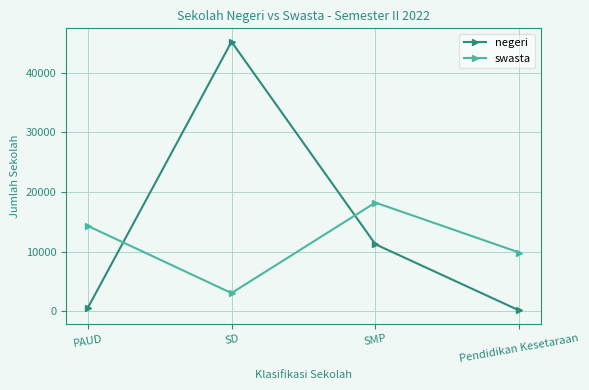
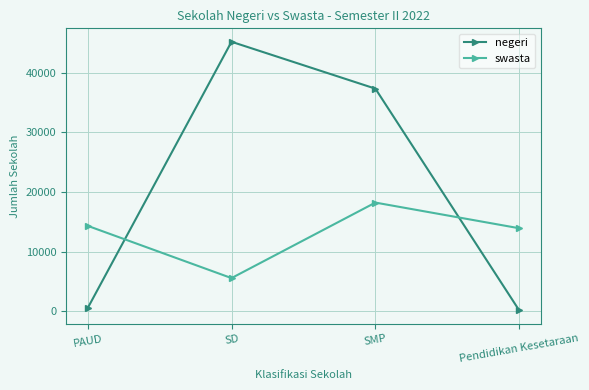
  {
    "negeri": {
      "PAUD": 1000,
      "SD": 45000,
-     "SMP": 11000,
+     "SMP": 37000,
      "Pendidikan Kesetaraan": 0
    },
    "swasta": {
      "PAUD": 14000,
-     "SD": 3000,
+     "SD": 6000,
      "SMP": 18000,
-     "Pendidikan Kesetaraan": 10000
+     "Pendidikan Kesetaraan": 14000
    }
  }
